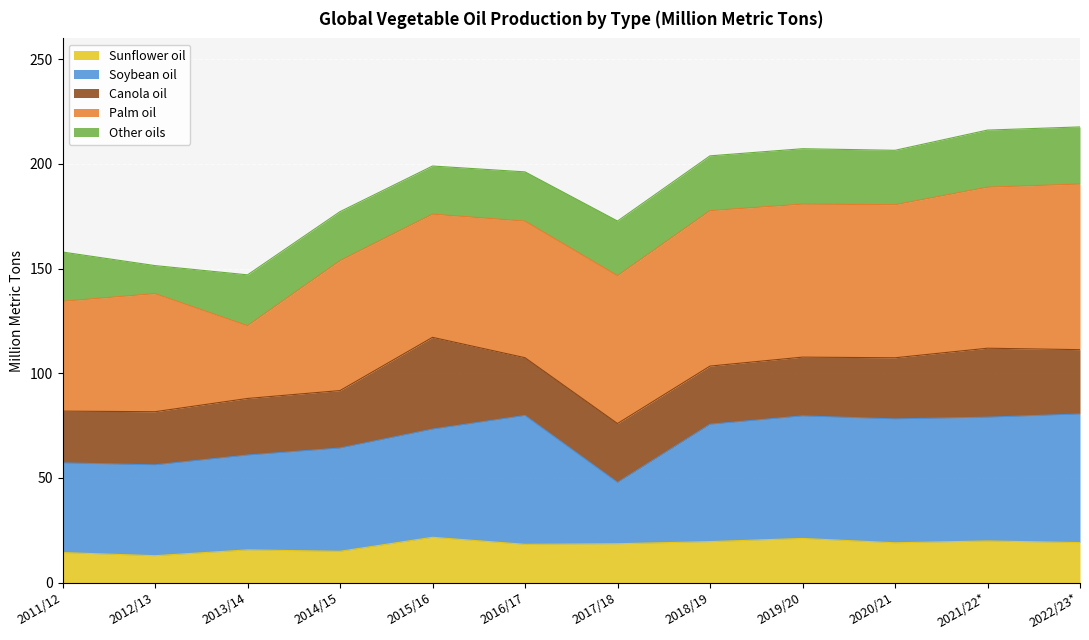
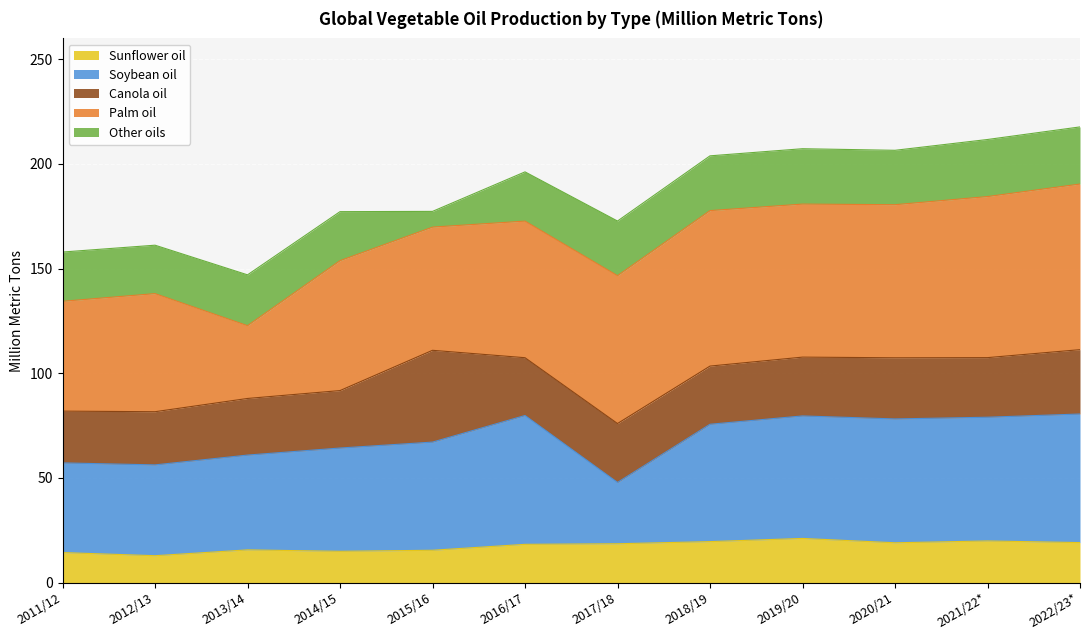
  {
    "Sunflower oil": {
      "2011/12": 14,
      "2012/13": 13,
      "2013/14": 16,
      "2014/15": 15,
-     "2015/16": 22,
+     "2015/16": 15,
      "2016/17": 18,
      "2017/18": 19,
      "2018/19": 20,
      "2019/20": 21,
      "2020/21": 19,
      "2021/22*": 20,
      "2022/23*": 19
    },
    "Soybean oil": {
      "2011/12": 43,
      "2012/13": 43,
      "2013/14": 45,
      "2014/15": 49,
      "2015/16": 52,
      "2016/17": 62,
      "2017/18": 29,
      "2018/19": 56,
      "2019/20": 59,
      "2020/21": 59,
      "2021/22*": 59,
      "2022/23*": 61
    },
    "Canola oil": {
      "2011/12": 25,
      "2012/13": 25,
      "2013/14": 27,
      "2014/15": 27,
      "2015/16": 44,
      "2016/17": 28,
      "2017/18": 28,
      "2018/19": 28,
      "2019/20": 28,
      "2020/21": 29,
-     "2021/22*": 33,
+     "2021/22*": 28,
      "2022/23*": 31
    },
    "Palm oil": {
      "2011/12": 52,
      "2012/13": 56,
      "2013/14": 35,
      "2014/15": 62,
      "2015/16": 59,
      "2016/17": 65,
      "2017/18": 71,
      "2018/19": 74,
      "2019/20": 73,
      "2020/21": 73,
      "2021/22*": 77,
      "2022/23*": 79
    },
    "Other oils": {
      "2011/12": 24,
-     "2012/13": 13,
+     "2012/13": 23,
      "2013/14": 24,
      "2014/15": 23,
-     "2015/16": 23,
+     "2015/16": 8,
      "2016/17": 24,
      "2017/18": 26,
      "2018/19": 26,
      "2019/20": 26,
      "2020/21": 26,
      "2021/22*": 27,
      "2022/23*": 27
    }
  }
